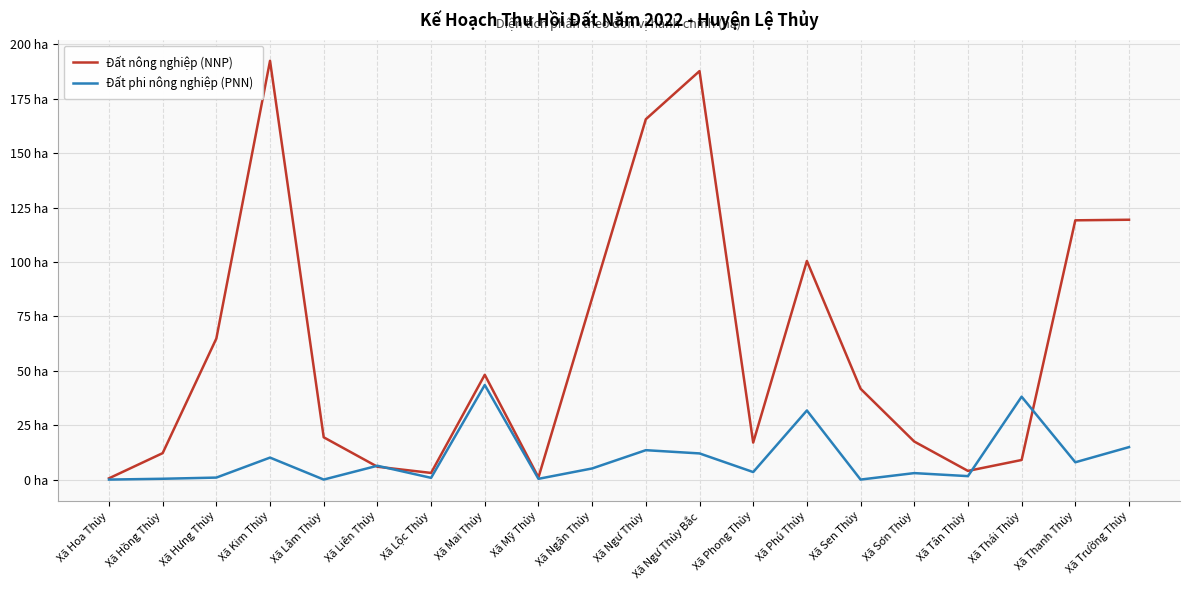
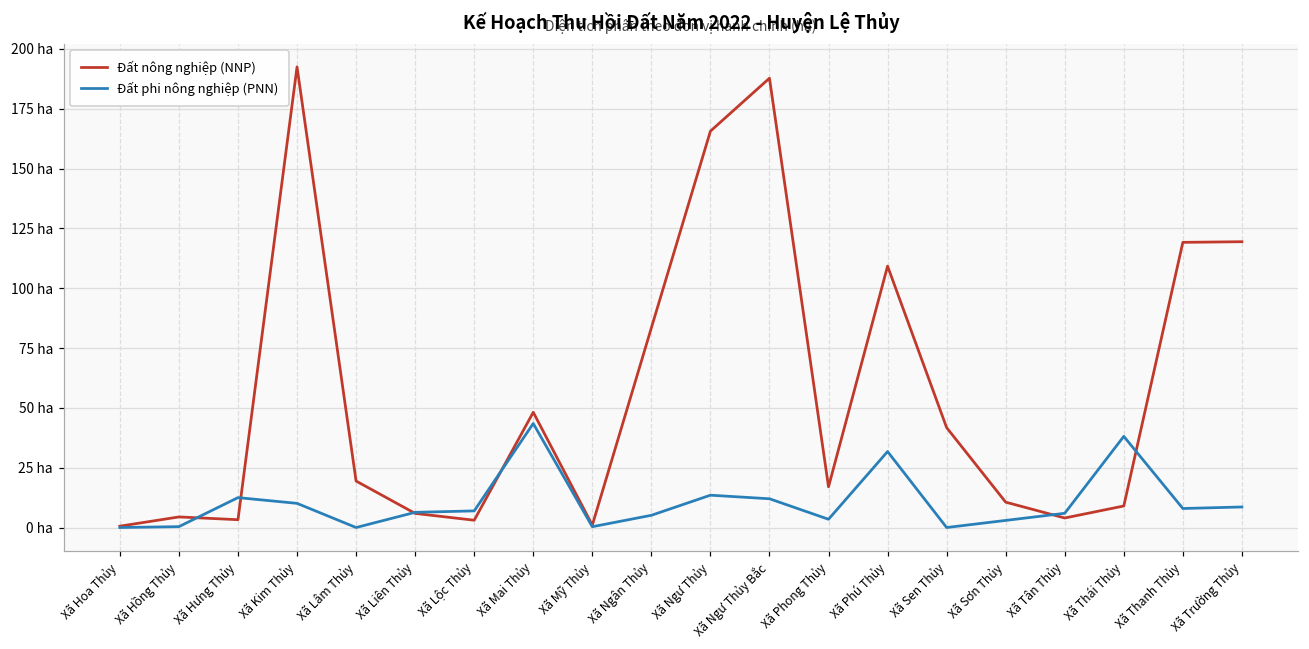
  {
    "Đất nông nghiệp (NNP)": {
-     "Xã Hồng Thủy": "12 ha",
-     "Xã Hưng Thủy": "65 ha",
+     "Xã Hồng Thủy": "4 ha",
+     "Xã Hưng Thủy": "3 ha",
      "Xã Kim Thủy": "192 ha",
      "Xã Lâm Thủy": "19 ha",
      "Xã Lộc Thủy": "3 ha",
      "Xã Mai Thủy": "48 ha",
      "Xã Ngân Thủy": "83 ha",
      "Xã Ngư Thủy": "166 ha",
      "Xã Ngư Thủy Bắc": "188 ha",
      "Xã Phong Thủy": "17 ha",
-     "Xã Phú Thủy": "100 ha",
+     "Xã Phú Thủy": "109 ha",
      "Xã Sen Thủy": "42 ha",
-     "Xã Sơn Thủy": "17 ha",
+     "Xã Sơn Thủy": "11 ha",
      "Xã Tân Thủy": "4 ha",
      "Xã Thái Thủy": "9 ha",
      "Xã Thanh Thủy": "119 ha",
      "Xã Trường Thủy": "119 ha"
    },
    "Đất phi nông nghiệp (PNN)": {
      "Xã Hồng Thủy": "0 ha",
-     "Xã Hưng Thủy": "1 ha",
+     "Xã Hưng Thủy": "13 ha",
      "Xã Kim Thủy": "10 ha",
      "Xã Lâm Thủy": "0 ha",
-     "Xã Lộc Thủy": "1 ha",
+     "Xã Lộc Thủy": "7 ha",
      "Xã Mai Thủy": "43 ha",
      "Xã Ngân Thủy": "5 ha",
      "Xã Ngư Thủy": "14 ha",
      "Xã Ngư Thủy Bắc": "12 ha",
      "Xã Phong Thủy": "3 ha",
      "Xã Phú Thủy": "32 ha",
      "Xã Sen Thủy": "0 ha",
      "Xã Sơn Thủy": "3 ha",
-     "Xã Tân Thủy": "2 ha",
+     "Xã Tân Thủy": "6 ha",
      "Xã Thái Thủy": "38 ha",
      "Xã Thanh Thủy": "8 ha",
-     "Xã Trường Thủy": "15 ha"
+     "Xã Trường Thủy": "9 ha"
    }
  }
